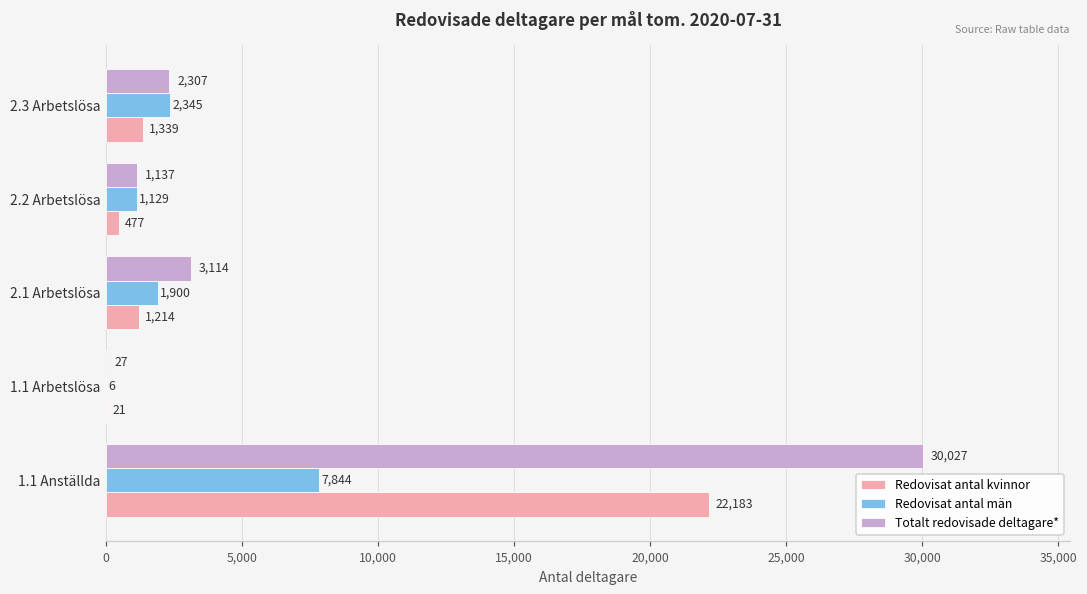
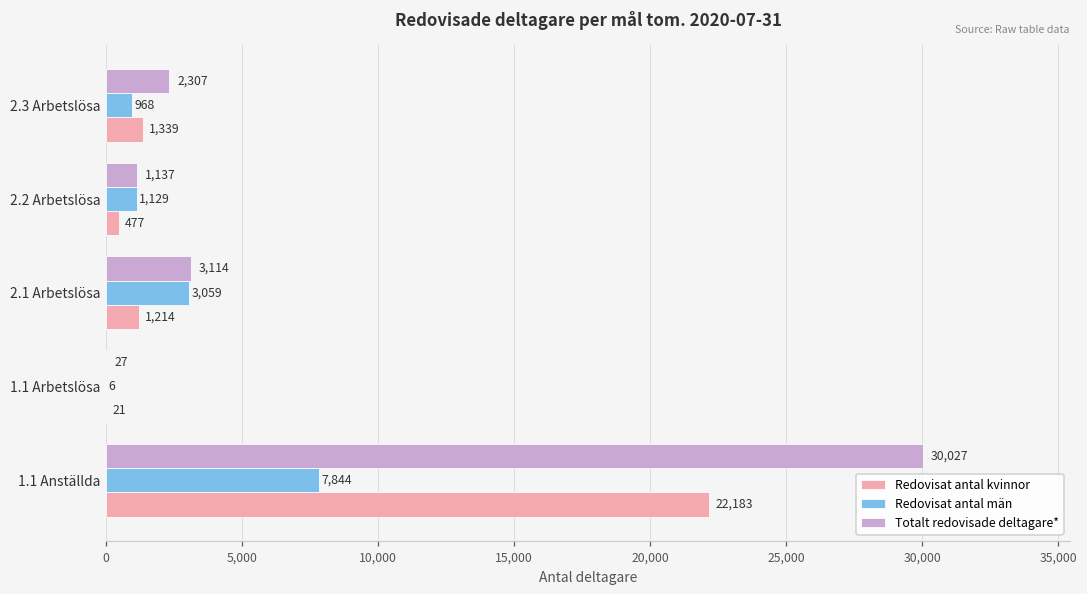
  {
    "Redovisat antal män": {
-     "2.3 Arbetslösa": "2,345",
+     "2.3 Arbetslösa": "968",
      "2.2 Arbetslösa": "1,129",
-     "2.1 Arbetslösa": "1,900",
+     "2.1 Arbetslösa": "3,059",
      "1.1 Arbetslösa": "6",
      "1.1 Anställda": "7,844"
    }
  }
